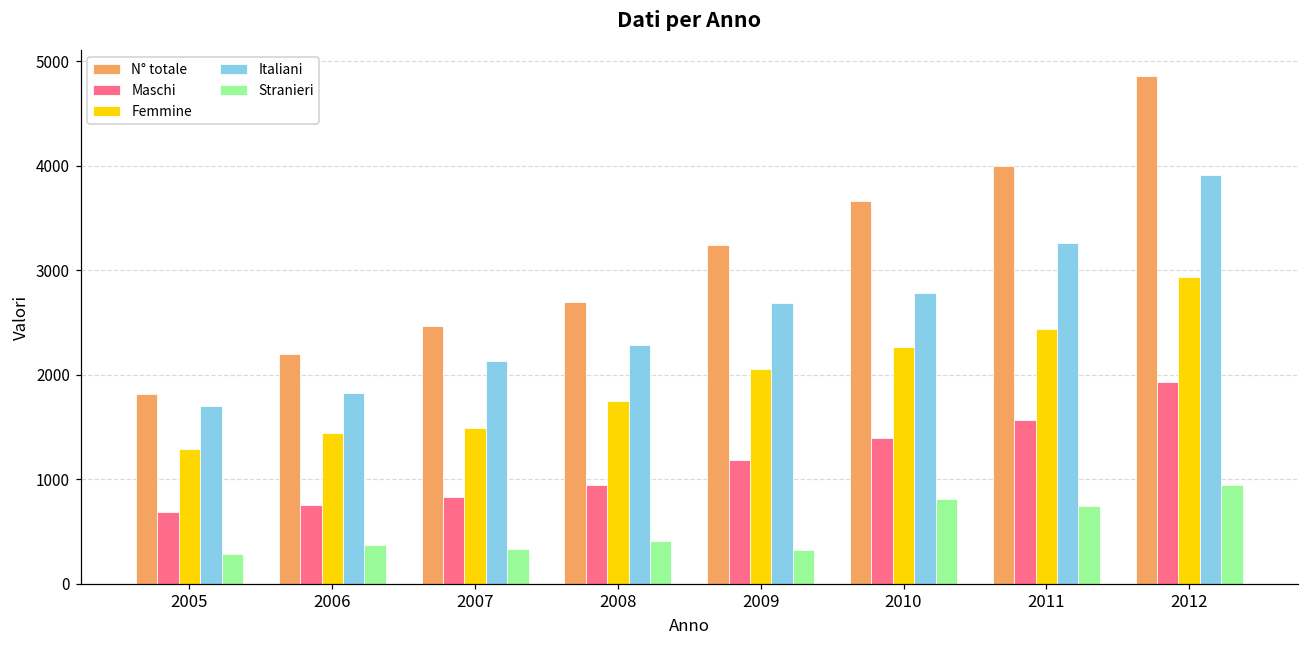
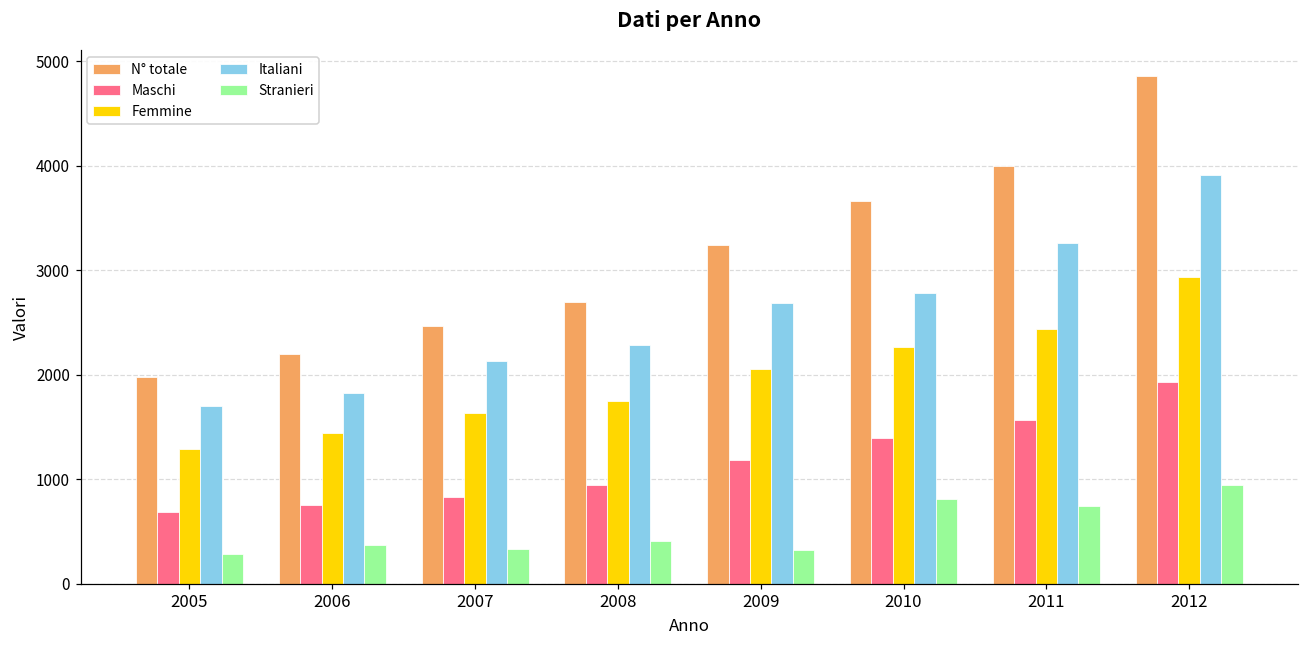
  {
    "N° totale": {
-     "2005": 1800,
+     "2005": 2000,
      "2006": 2200,
      "2007": 2500,
      "2008": 2700,
      "2009": 3200,
      "2010": 3700,
      "2011": 4000,
      "2012": 4900
    },
    "Maschi": {
      "2005": 700,
      "2006": 800,
      "2007": 800,
      "2008": 900,
      "2009": 1200,
      "2010": 1400,
      "2011": 1600,
      "2012": 1900
    },
    "Femmine": {
      "2005": 1300,
      "2006": 1400,
-     "2007": 1500,
+     "2007": 1600,
      "2008": 1700,
      "2009": 2100,
      "2010": 2300,
      "2011": 2400,
      "2012": 2900
    },
    "Italiani": {
      "2005": 1700,
      "2006": 1800,
      "2007": 2100,
      "2008": 2300,
      "2009": 2700,
      "2010": 2800,
      "2011": 3300,
      "2012": 3900
    },
    "Stranieri": {
      "2005": 300,
      "2006": 400,
      "2007": 300,
      "2008": 400,
      "2009": 300,
      "2010": 800,
      "2011": 700,
      "2012": 900
    }
  }
